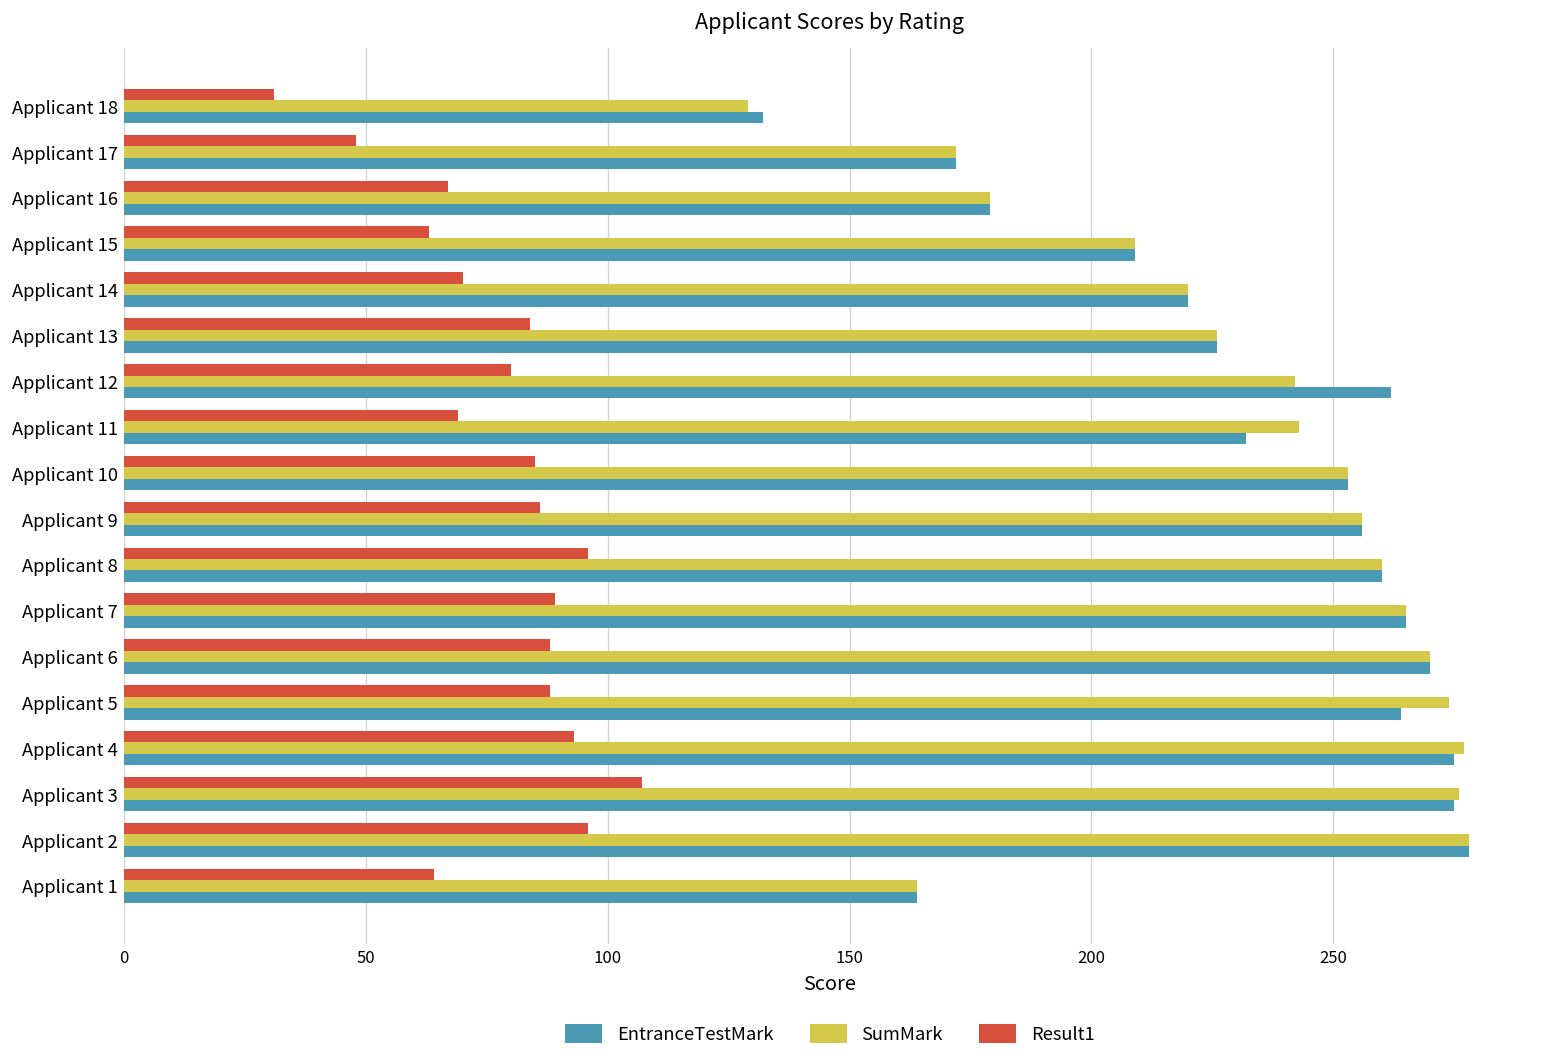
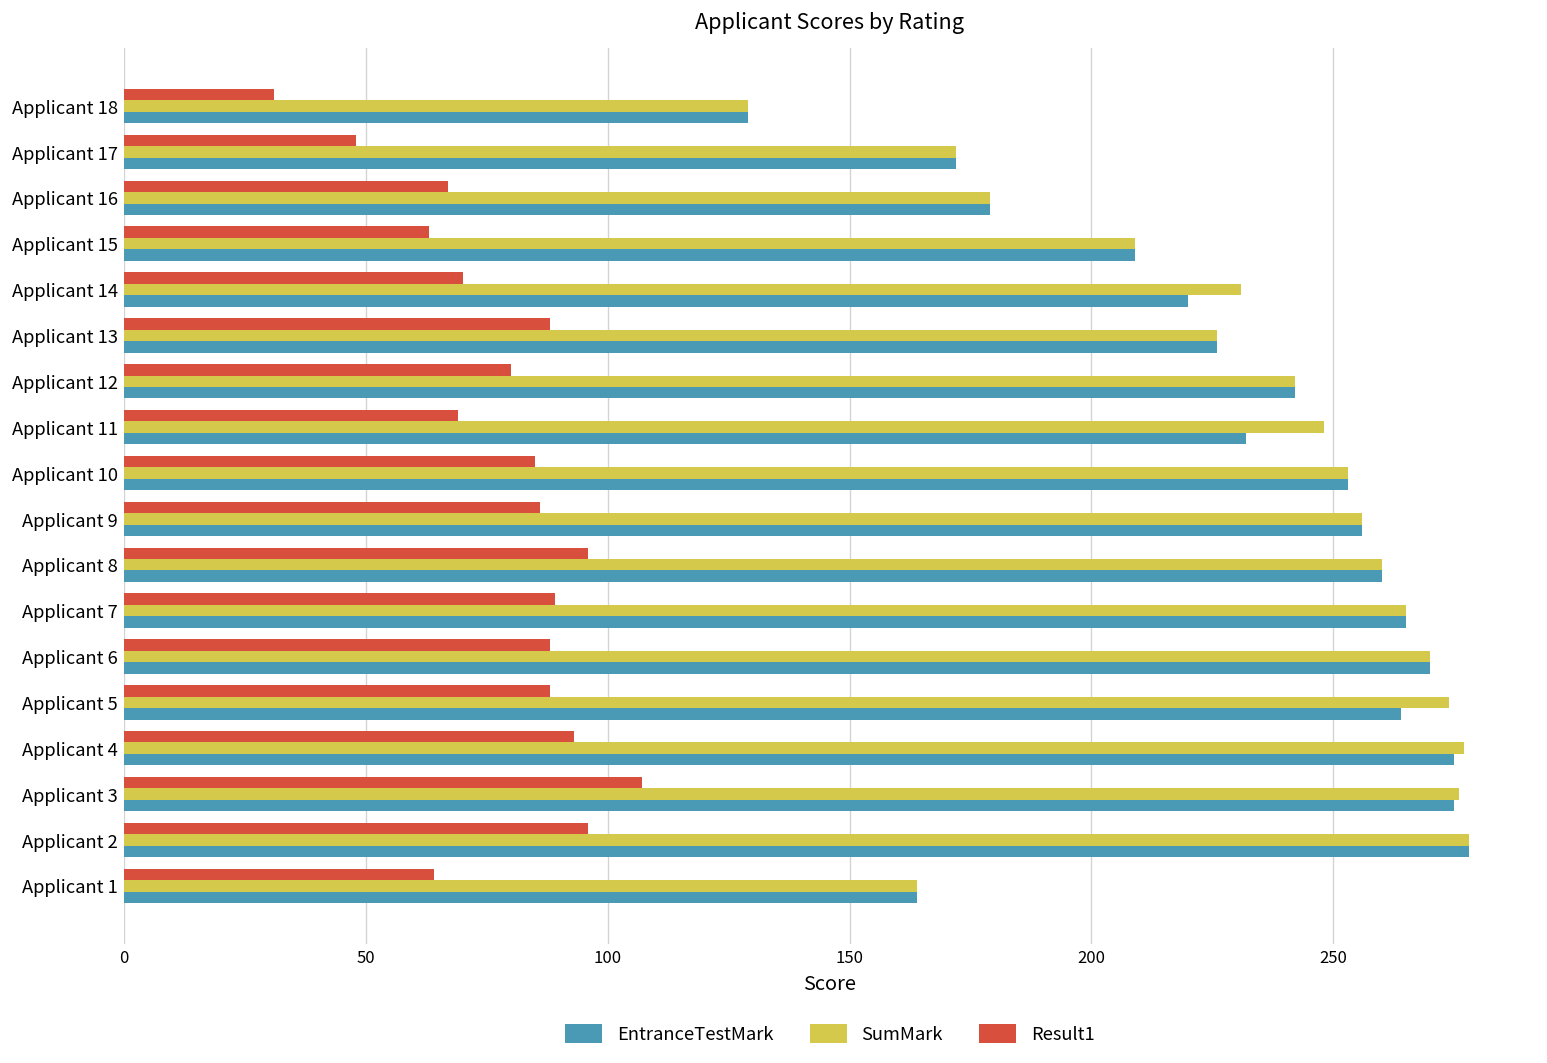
  {
    "EntranceTestMark": {
-     "Applicant 18": 132,
+     "Applicant 18": 129,
      "Applicant 17": 172,
      "Applicant 16": 179,
      "Applicant 15": 209,
      "Applicant 14": 220,
      "Applicant 13": 226,
-     "Applicant 12": 262,
+     "Applicant 12": 242,
      "Applicant 11": 232,
      "Applicant 10": 253,
      "Applicant 9": 256,
      "Applicant 8": 260,
      "Applicant 7": 265,
      "Applicant 6": 270,
      "Applicant 5": 264,
      "Applicant 4": 275,
      "Applicant 3": 275,
      "Applicant 2": 278,
      "Applicant 1": 164
    },
    "SumMark": {
      "Applicant 18": 129,
      "Applicant 17": 172,
      "Applicant 16": 179,
      "Applicant 15": 209,
-     "Applicant 14": 220,
+     "Applicant 14": 231,
      "Applicant 13": 226,
      "Applicant 12": 242,
-     "Applicant 11": 243,
+     "Applicant 11": 248,
      "Applicant 10": 253,
      "Applicant 9": 256,
      "Applicant 8": 260,
      "Applicant 7": 265,
      "Applicant 6": 270,
      "Applicant 5": 274,
      "Applicant 4": 277,
      "Applicant 3": 276,
      "Applicant 2": 278,
      "Applicant 1": 164
    },
    "Result1": {
      "Applicant 18": 31,
      "Applicant 17": 48,
      "Applicant 16": 67,
      "Applicant 15": 63,
      "Applicant 14": 70,
-     "Applicant 13": 84,
+     "Applicant 13": 88,
      "Applicant 12": 80,
      "Applicant 11": 69,
      "Applicant 10": 85,
      "Applicant 9": 86,
      "Applicant 8": 96,
      "Applicant 7": 89,
      "Applicant 6": 88,
      "Applicant 5": 88,
      "Applicant 4": 93,
      "Applicant 3": 107,
      "Applicant 2": 96,
      "Applicant 1": 64
    }
  }
